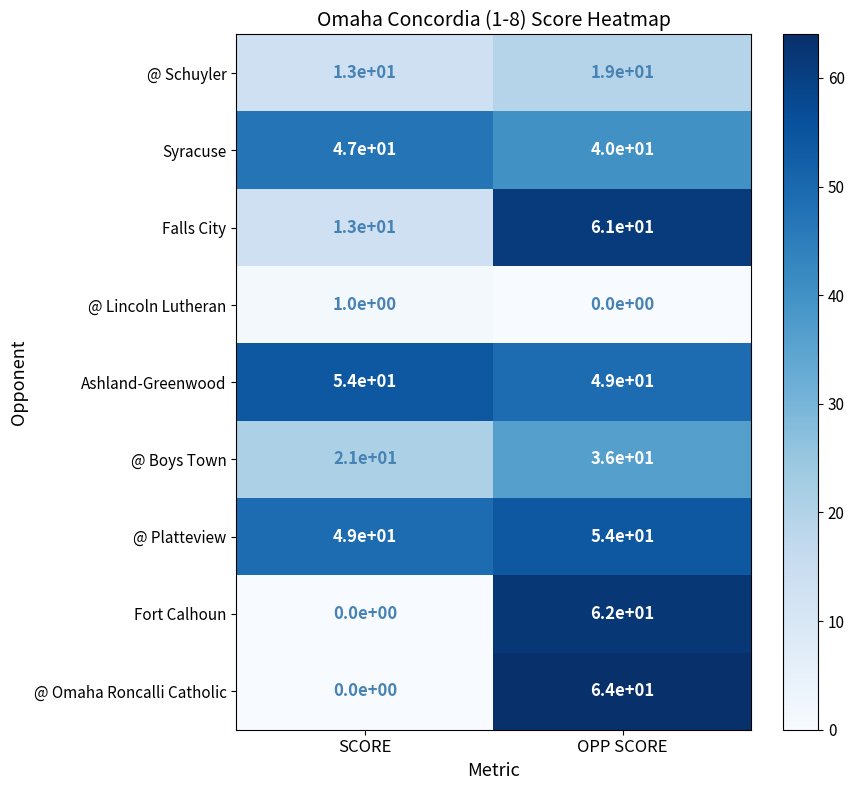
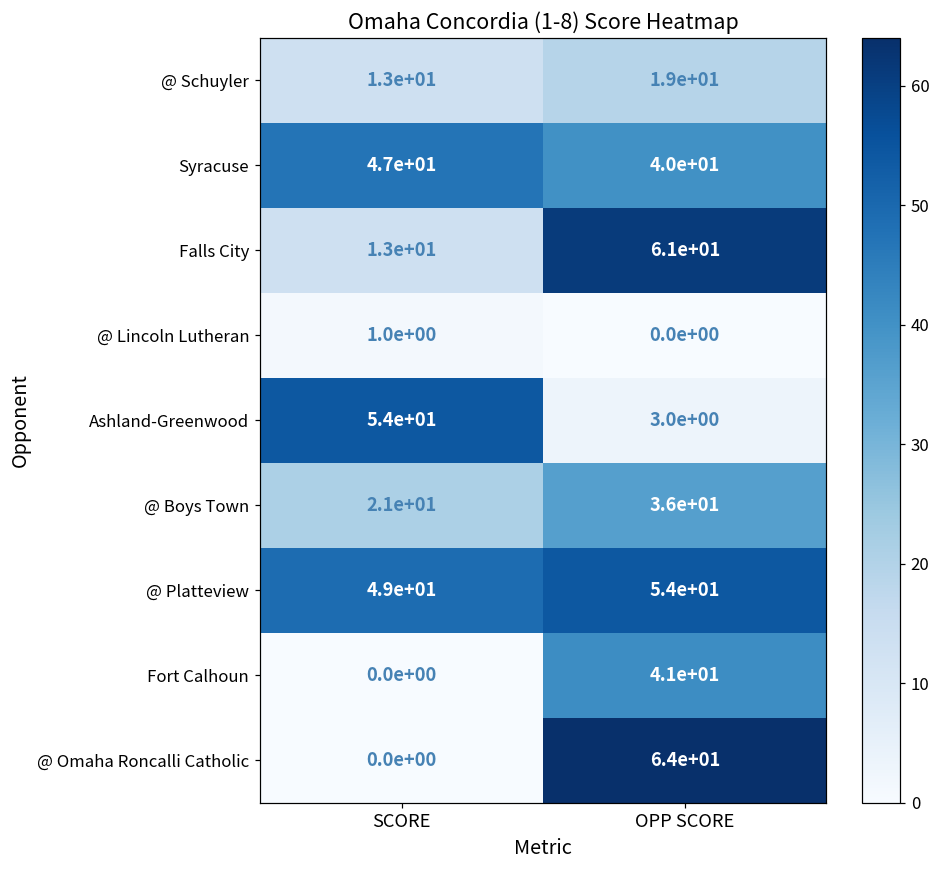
  {
    "@ Schuyler": {
      "SCORE": "1.3e+01",
      "OPP SCORE": "1.9e+01"
    },
    "Syracuse": {
      "SCORE": "4.7e+01",
      "OPP SCORE": "4.0e+01"
    },
    "Falls City": {
      "SCORE": "1.3e+01",
      "OPP SCORE": "6.1e+01"
    },
    "@ Lincoln Lutheran": {
      "SCORE": "1.0e+00",
      "OPP SCORE": "0.0e+00"
    },
    "Ashland-Greenwood": {
      "SCORE": "5.4e+01",
-     "OPP SCORE": "4.9e+01"
+     "OPP SCORE": "3.0e+00"
    },
    "@ Boys Town": {
      "SCORE": "2.1e+01",
      "OPP SCORE": "3.6e+01"
    },
    "@ Platteview": {
      "SCORE": "4.9e+01",
      "OPP SCORE": "5.4e+01"
    },
    "Fort Calhoun": {
      "SCORE": "0.0e+00",
-     "OPP SCORE": "6.2e+01"
+     "OPP SCORE": "4.1e+01"
    },
    "@ Omaha Roncalli Catholic": {
      "SCORE": "0.0e+00",
      "OPP SCORE": "6.4e+01"
    }
  }
